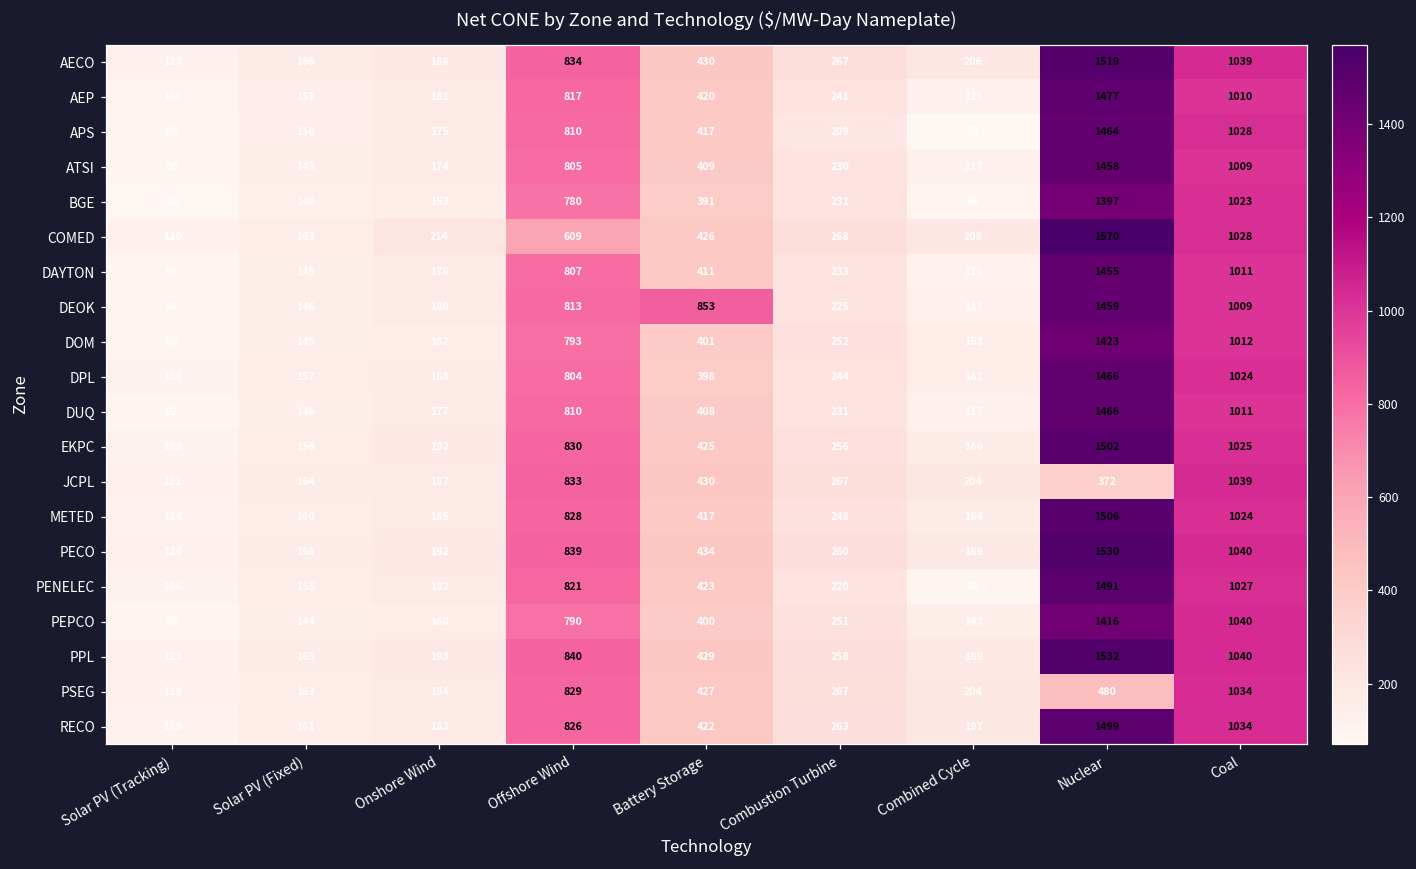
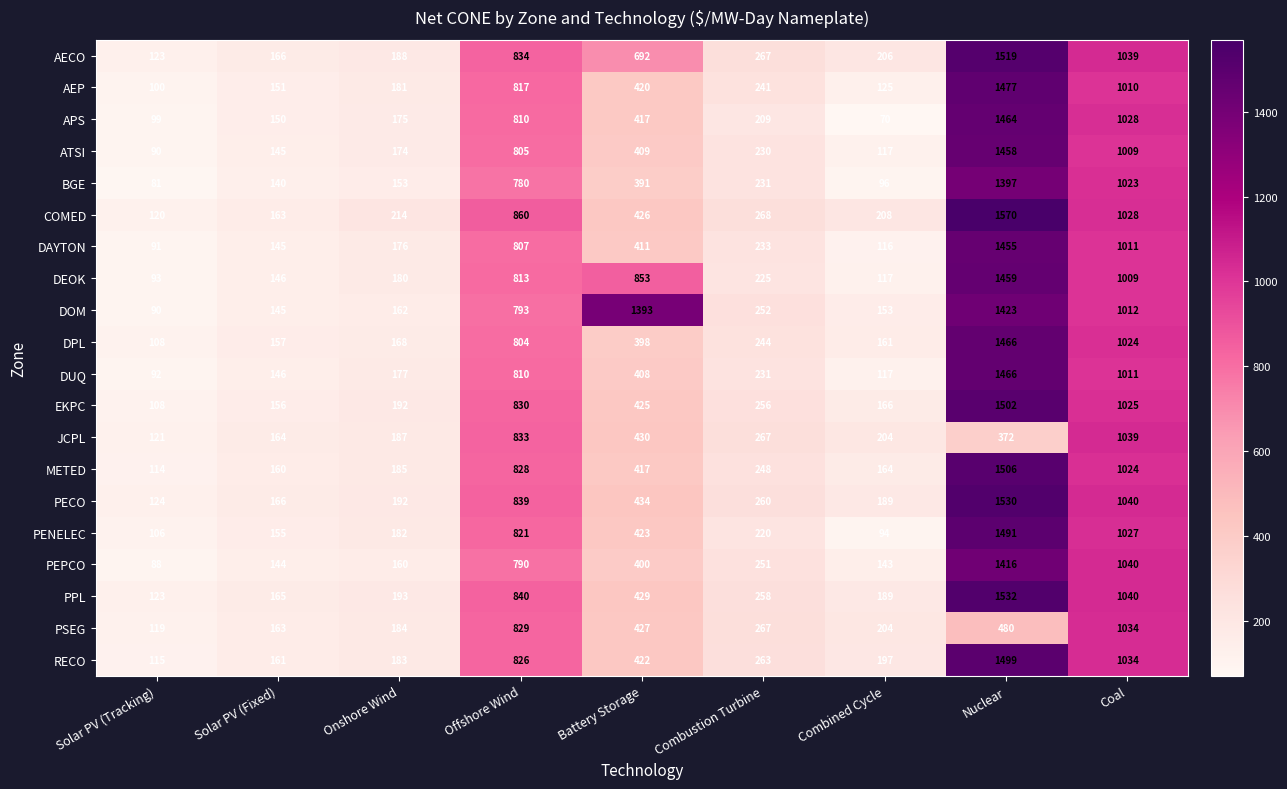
  {
    "AECO": {
      "Offshore Wind": 834,
-     "Battery Storage": 430,
+     "Battery Storage": 692,
      "Nuclear": 1519,
      "Coal": 1039
    },
    "AEP": {
      "Offshore Wind": 817,
      "Battery Storage": 420,
      "Nuclear": 1477,
      "Coal": 1010
    },
    "APS": {
      "Offshore Wind": 810,
      "Battery Storage": 417,
      "Nuclear": 1464,
      "Coal": 1028
    },
    "ATSI": {
      "Offshore Wind": 805,
      "Battery Storage": 409,
      "Nuclear": 1458,
      "Coal": 1009
    },
    "BGE": {
      "Offshore Wind": 780,
      "Battery Storage": 391,
      "Nuclear": 1397,
      "Coal": 1023
    },
    "COMED": {
-     "Offshore Wind": 609,
+     "Offshore Wind": 860,
      "Battery Storage": 426,
      "Nuclear": 1570,
      "Coal": 1028
    },
    "DAYTON": {
      "Offshore Wind": 807,
      "Battery Storage": 411,
      "Nuclear": 1455,
      "Coal": 1011
    },
    "DEOK": {
      "Offshore Wind": 813,
      "Battery Storage": 853,
      "Nuclear": 1459,
      "Coal": 1009
    },
    "DOM": {
      "Offshore Wind": 793,
-     "Battery Storage": 401,
+     "Battery Storage": 1393,
      "Nuclear": 1423,
      "Coal": 1012
    },
    "DPL": {
      "Offshore Wind": 804,
      "Battery Storage": 398,
      "Nuclear": 1466,
      "Coal": 1024
    },
    "DUQ": {
      "Offshore Wind": 810,
      "Battery Storage": 408,
      "Nuclear": 1466,
      "Coal": 1011
    },
    "EKPC": {
      "Offshore Wind": 830,
      "Battery Storage": 425,
      "Nuclear": 1502,
      "Coal": 1025
    },
    "JCPL": {
      "Offshore Wind": 833,
      "Battery Storage": 430,
      "Nuclear": 372,
      "Coal": 1039
    },
    "METED": {
      "Offshore Wind": 828,
      "Battery Storage": 417,
      "Nuclear": 1506,
      "Coal": 1024
    },
    "PECO": {
      "Offshore Wind": 839,
      "Battery Storage": 434,
      "Nuclear": 1530,
      "Coal": 1040
    },
    "PENELEC": {
      "Offshore Wind": 821,
      "Battery Storage": 423,
      "Nuclear": 1491,
      "Coal": 1027
    },
    "PEPCO": {
      "Offshore Wind": 790,
      "Battery Storage": 400,
      "Nuclear": 1416,
      "Coal": 1040
    },
    "PPL": {
      "Offshore Wind": 840,
      "Battery Storage": 429,
      "Nuclear": 1532,
      "Coal": 1040
    },
    "PSEG": {
      "Offshore Wind": 829,
      "Battery Storage": 427,
      "Nuclear": 480,
      "Coal": 1034
    },
    "RECO": {
      "Offshore Wind": 826,
      "Battery Storage": 422,
      "Nuclear": 1499,
      "Coal": 1034
    }
  }
